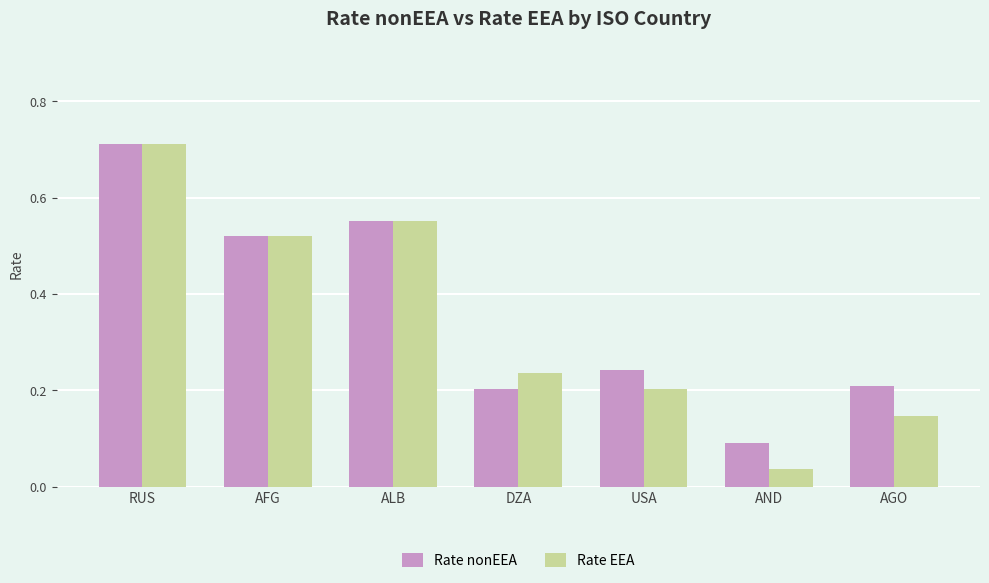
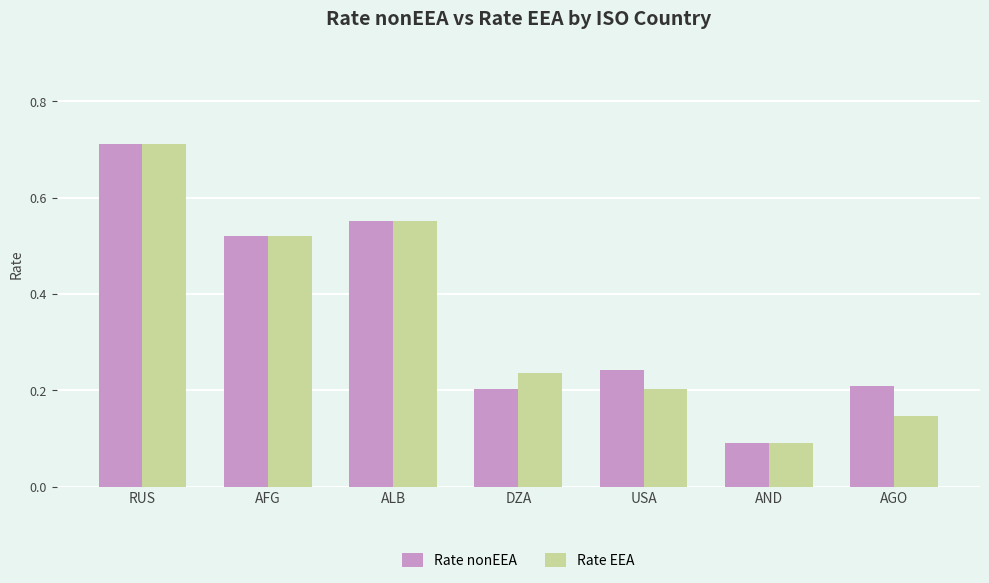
  {
    "Rate nonEEA": {
      "RUS": 0.71,
      "AFG": 0.52,
      "ALB": 0.55,
      "DZA": 0.20,
      "USA": 0.24,
      "AND": 0.09,
      "AGO": 0.21
    },
    "Rate EEA": {
      "RUS": 0.71,
      "AFG": 0.52,
      "ALB": 0.55,
      "DZA": 0.24,
      "USA": 0.20,
-     "AND": 0.04,
+     "AND": 0.09,
      "AGO": 0.15
    }
  }
